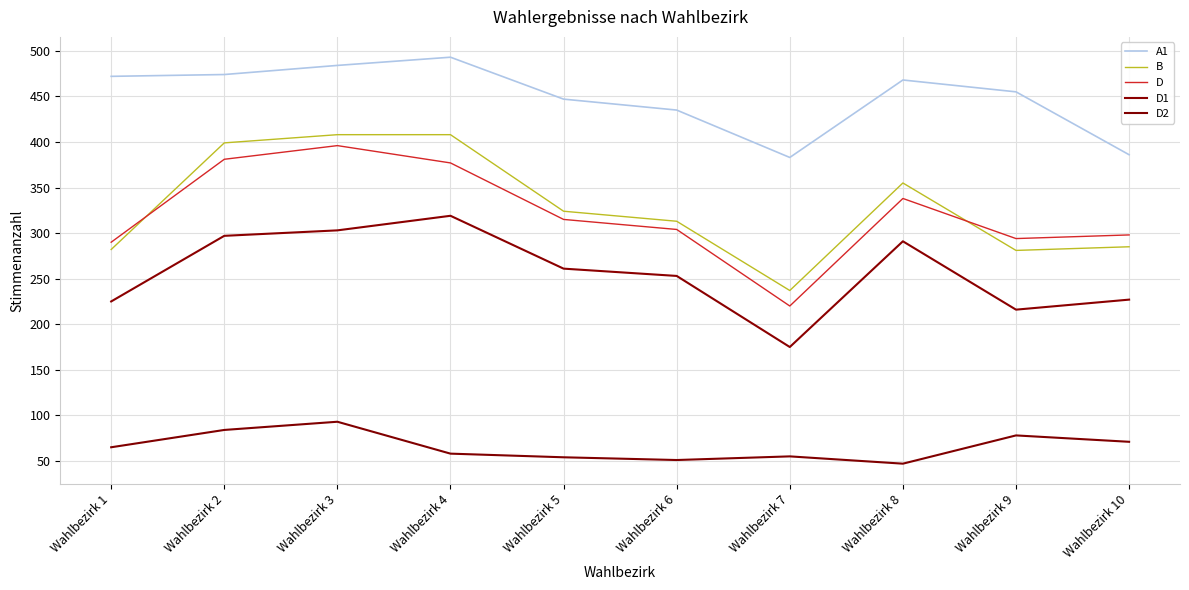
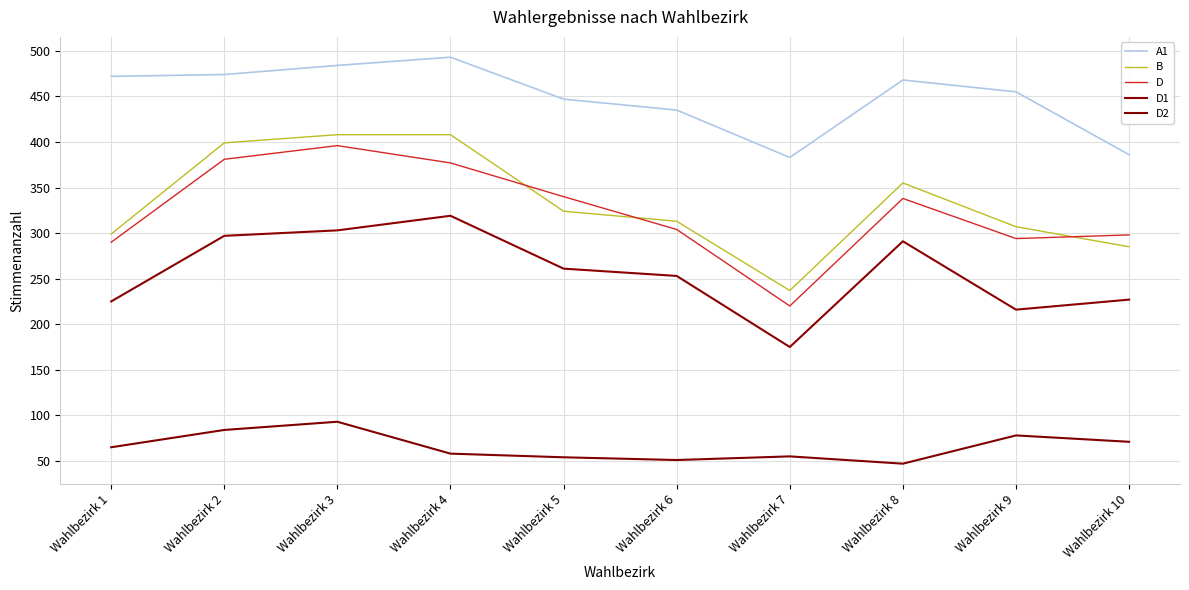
  {
    "A1": {
      "Wahlbezirk 1": 470,
      "Wahlbezirk 2": 470,
      "Wahlbezirk 3": 480,
      "Wahlbezirk 4": 490,
      "Wahlbezirk 5": 450,
      "Wahlbezirk 6": 440,
      "Wahlbezirk 7": 380,
      "Wahlbezirk 8": 470,
      "Wahlbezirk 9": 460,
      "Wahlbezirk 10": 390
    },
    "B": {
-     "Wahlbezirk 1": 280,
+     "Wahlbezirk 1": 300,
      "Wahlbezirk 2": 400,
      "Wahlbezirk 3": 410,
      "Wahlbezirk 4": 410,
      "Wahlbezirk 5": 320,
      "Wahlbezirk 6": 310,
      "Wahlbezirk 7": 240,
      "Wahlbezirk 8": 360,
-     "Wahlbezirk 9": 280,
+     "Wahlbezirk 9": 310,
      "Wahlbezirk 10": 290
    },
    "D": {
      "Wahlbezirk 1": 290,
      "Wahlbezirk 2": 380,
      "Wahlbezirk 3": 400,
      "Wahlbezirk 4": 380,
-     "Wahlbezirk 5": 320,
+     "Wahlbezirk 5": 340,
      "Wahlbezirk 6": 300,
      "Wahlbezirk 7": 220,
      "Wahlbezirk 8": 340,
      "Wahlbezirk 9": 290,
      "Wahlbezirk 10": 300
    }
  }
